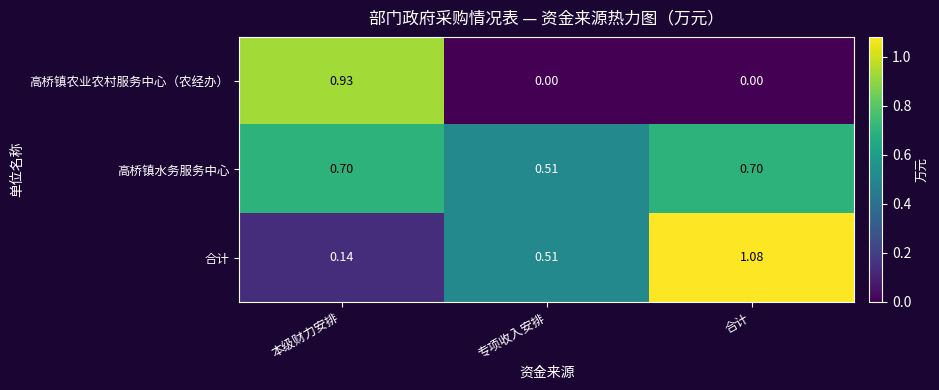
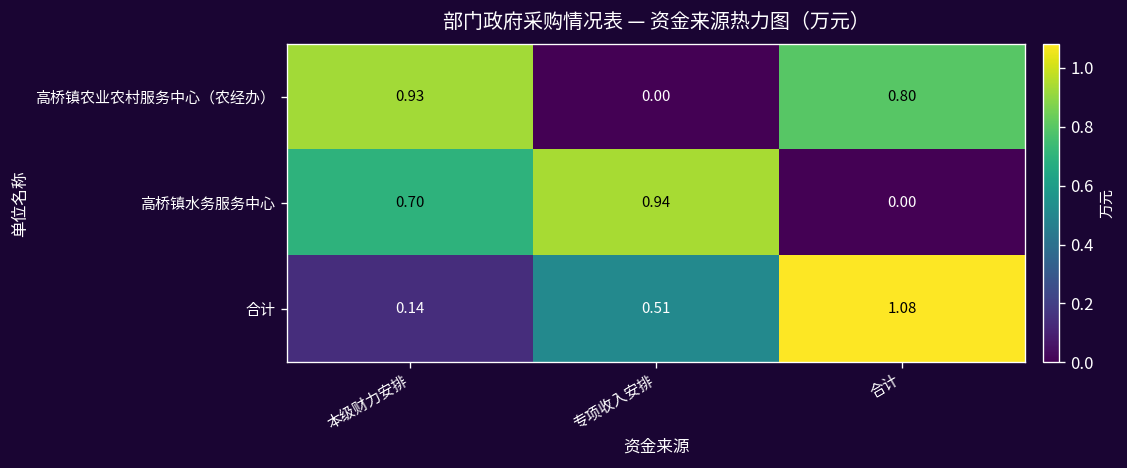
  {
    "高桥镇农业农村服务中心（农经办）": {
      "本级财力安排": 0.93,
      "专项收入安排": 0.00,
-     "合计": 0.00
+     "合计": 0.80
    },
    "高桥镇水务服务中心": {
      "本级财力安排": 0.70,
-     "专项收入安排": 0.51,
-     "合计": 0.70
+     "专项收入安排": 0.94,
+     "合计": 0.00
    },
    "合计": {
      "本级财力安排": 0.14,
      "专项收入安排": 0.51,
      "合计": 1.08
    }
  }
